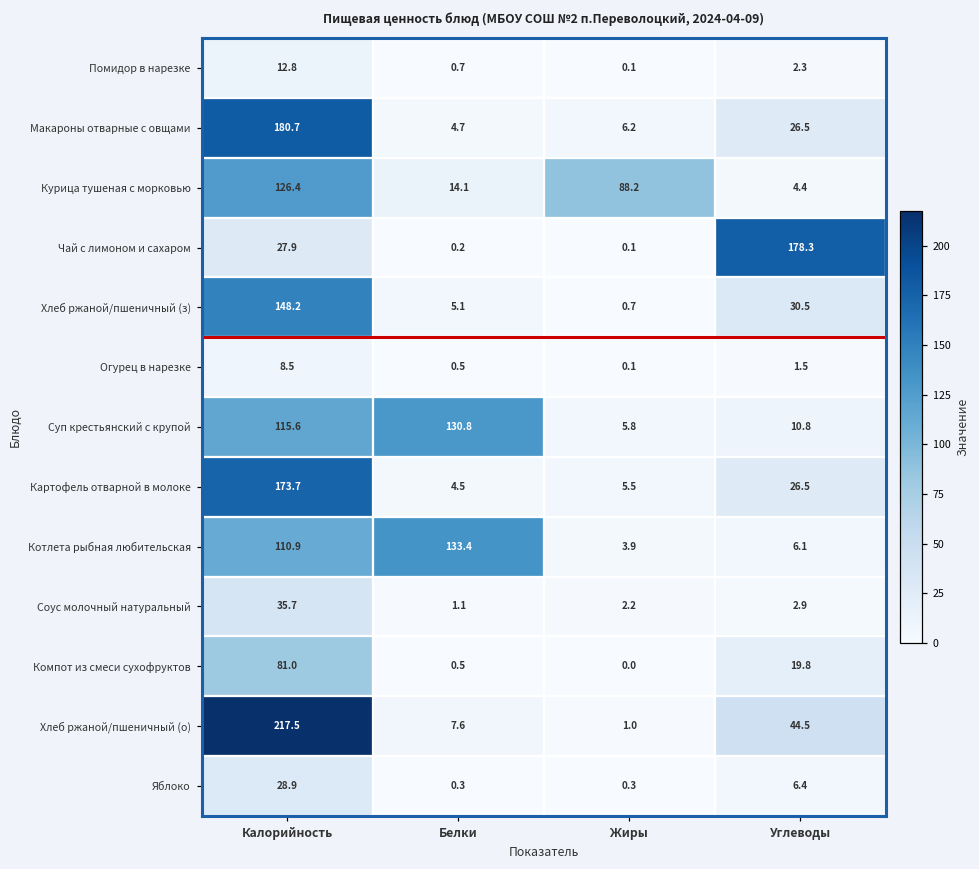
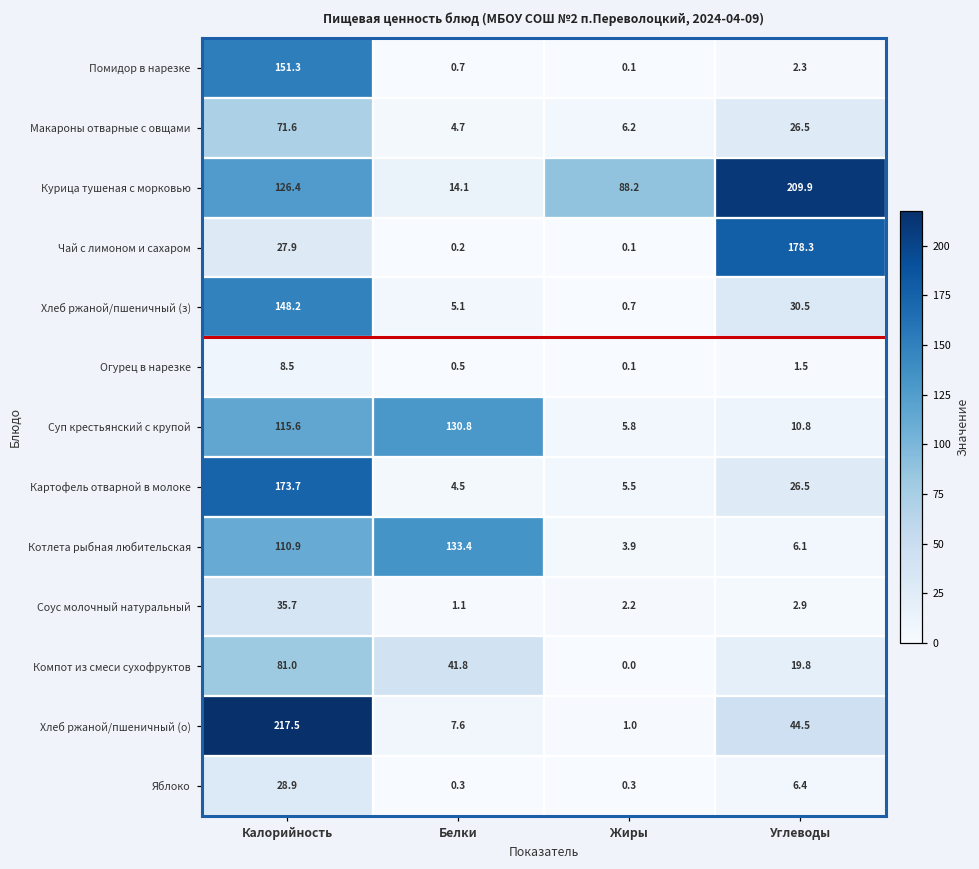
  {
    "Помидор в нарезке": {
-     "Калорийность": 12.8,
+     "Калорийность": 151.3,
      "Белки": 0.7,
      "Жиры": 0.1,
      "Углеводы": 2.3
    },
    "Макароны отварные с овщами": {
-     "Калорийность": 180.7,
+     "Калорийность": 71.6,
      "Белки": 4.7,
      "Жиры": 6.2,
      "Углеводы": 26.5
    },
    "Курица тушеная с морковью": {
      "Калорийность": 126.4,
      "Белки": 14.1,
      "Жиры": 88.2,
-     "Углеводы": 4.4
+     "Углеводы": 209.9
    },
    "Чай с лимоном и сахаром": {
      "Калорийность": 27.9,
      "Белки": 0.2,
      "Жиры": 0.1,
      "Углеводы": 178.3
    },
    "Хлеб ржаной/пшеничный (з)": {
      "Калорийность": 148.2,
      "Белки": 5.1,
      "Жиры": 0.7,
      "Углеводы": 30.5
    },
    "Огурец в нарезке": {
      "Калорийность": 8.5,
      "Белки": 0.5,
      "Жиры": 0.1,
      "Углеводы": 1.5
    },
    "Суп крестьянский с крупой": {
      "Калорийность": 115.6,
      "Белки": 130.8,
      "Жиры": 5.8,
      "Углеводы": 10.8
    },
    "Картофель отварной в молоке": {
      "Калорийность": 173.7,
      "Белки": 4.5,
      "Жиры": 5.5,
      "Углеводы": 26.5
    },
    "Котлета рыбная любительская": {
      "Калорийность": 110.9,
      "Белки": 133.4,
      "Жиры": 3.9,
      "Углеводы": 6.1
    },
    "Соус молочный натуральный": {
      "Калорийность": 35.7,
      "Белки": 1.1,
      "Жиры": 2.2,
      "Углеводы": 2.9
    },
    "Компот из смеси сухофруктов": {
      "Калорийность": 81.0,
-     "Белки": 0.5,
+     "Белки": 41.8,
      "Жиры": 0.0,
      "Углеводы": 19.8
    },
    "Хлеб ржаной/пшеничный (о)": {
      "Калорийность": 217.5,
      "Белки": 7.6,
      "Жиры": 1.0,
      "Углеводы": 44.5
    },
    "Яблоко": {
      "Калорийность": 28.9,
      "Белки": 0.3,
      "Жиры": 0.3,
      "Углеводы": 6.4
    }
  }
